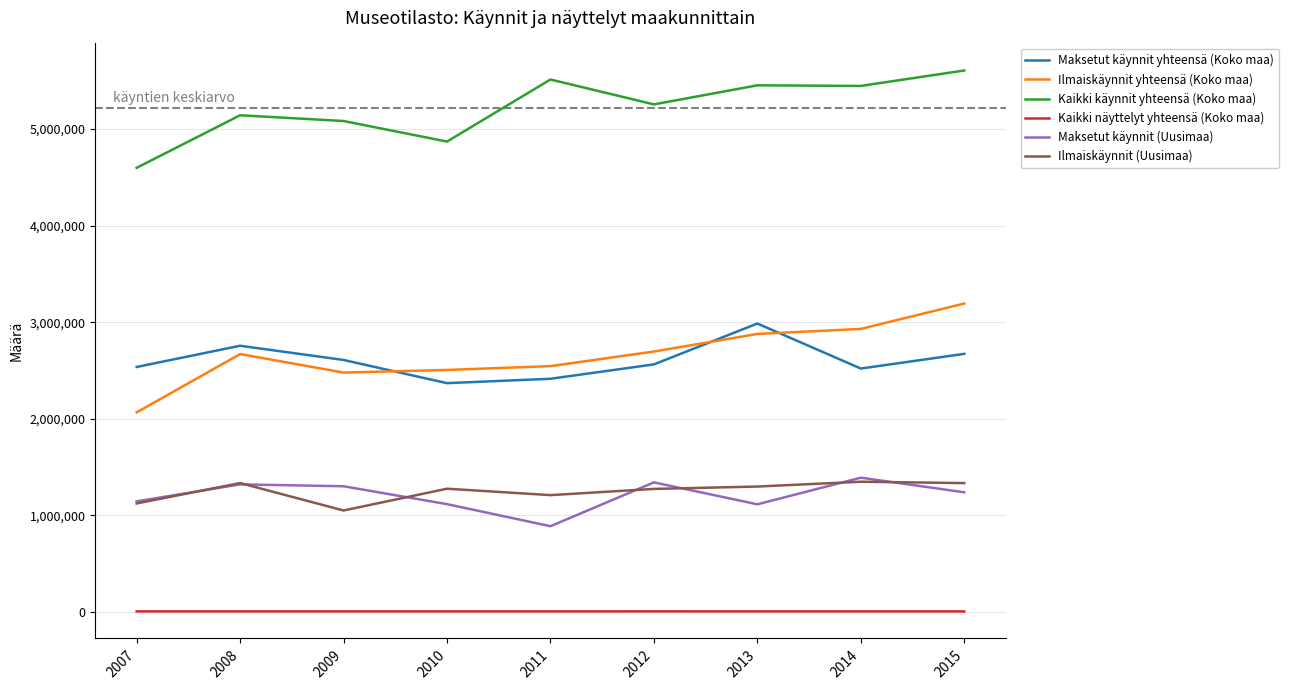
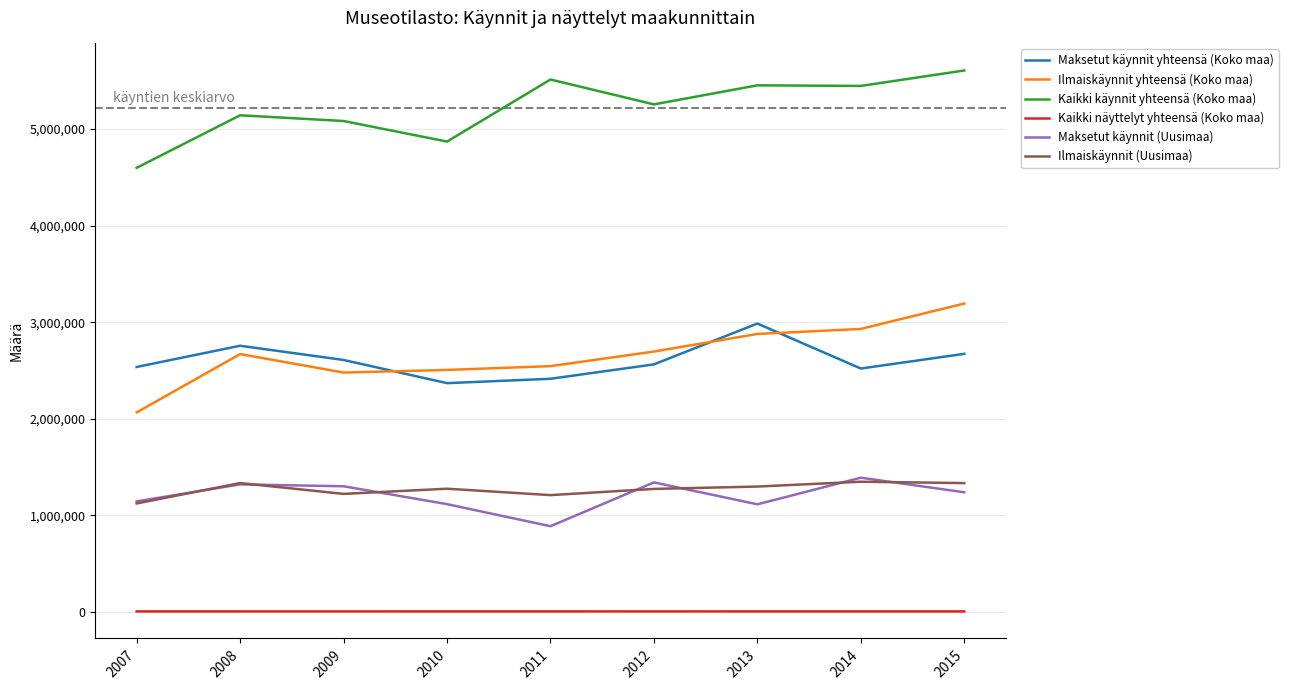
  {
    "Maksetut käynnit yhteensä (Koko maa)": {
      "2007": "2,500,000",
      "2008": "2,800,000",
      "2009": "2,600,000",
      "2010": "2,400,000",
      "2011": "2,400,000",
      "2012": "2,600,000",
      "2013": "3,000,000",
      "2014": "2,500,000",
      "2015": "2,700,000"
    },
    "Ilmaiskäynnit yhteensä (Koko maa)": {
      "2007": "2,100,000",
      "2008": "2,700,000",
      "2009": "2,500,000",
      "2010": "2,500,000",
      "2011": "2,500,000",
      "2012": "2,700,000",
      "2013": "2,900,000",
      "2014": "2,900,000",
      "2015": "3,200,000"
    },
    "Kaikki käynnit yhteensä (Koko maa)": {
      "2007": "4,600,000",
      "2008": "5,100,000",
      "2009": "5,100,000",
      "2010": "4,900,000",
      "2011": "5,500,000",
      "2012": "5,300,000",
      "2013": "5,500,000",
      "2014": "5,400,000",
      "2015": "5,600,000"
    },
    "Kaikki näyttelyt yhteensä (Koko maa)": {
      "2007": "0",
      "2008": "0",
      "2009": "0",
      "2010": "0",
      "2011": "0",
      "2012": "0",
      "2013": "0",
      "2014": "0",
      "2015": "0"
    },
    "Maksetut käynnit (Uusimaa)": {
      "2009": "1,300,000",
      "2010": "1,100,000",
      "2011": "900,000",
      "2012": "1,300,000",
      "2013": "1,100,000",
      "2014": "1,400,000",
      "2015": "1,200,000"
    },
    "Ilmaiskäynnit (Uusimaa)": {
-     "2009": "1,000,000",
+     "2009": "1,200,000",
      "2010": "1,300,000",
      "2011": "1,200,000",
      "2012": "1,300,000",
      "2013": "1,300,000",
      "2014": "1,300,000",
      "2015": "1,300,000"
    }
  }
